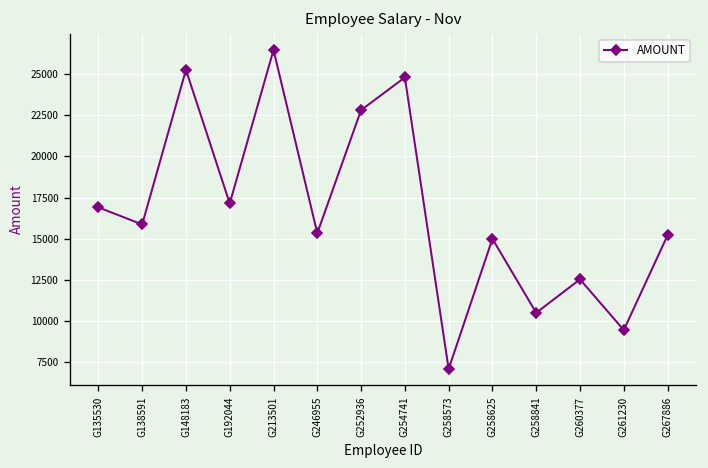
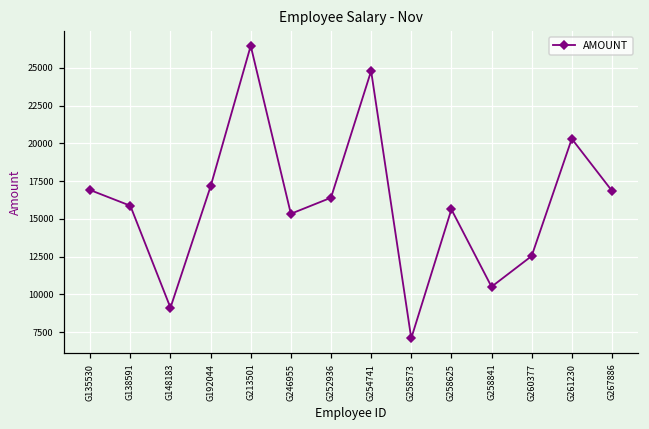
  {
    "G135530": 16900,
    "G138591": 15900,
-   "G148183": 25200,
+   "G148183": 9100,
    "G192044": 17100,
    "G213501": 26500,
    "G246955": 15300,
-   "G252936": 22800,
+   "G252936": 16400,
    "G254741": 24800,
    "G258573": 7100,
-   "G258625": 15000,
+   "G258625": 15600,
    "G258841": 10500,
    "G260377": 12500,
-   "G261230": 9500,
-   "G267886": 15200
+   "G261230": 20300,
+   "G267886": 16900
  }
